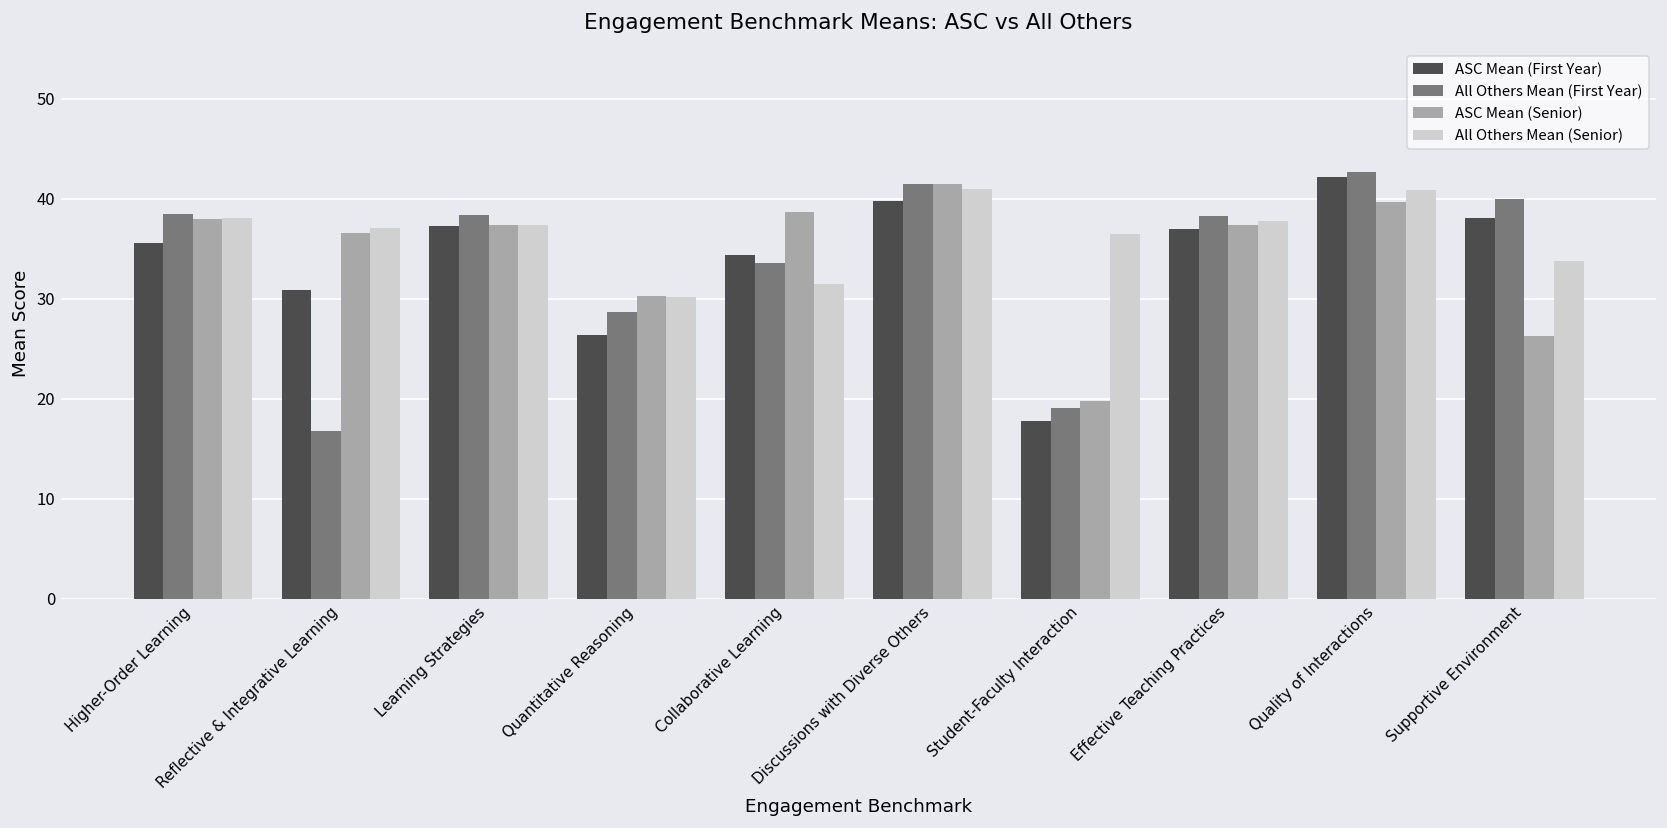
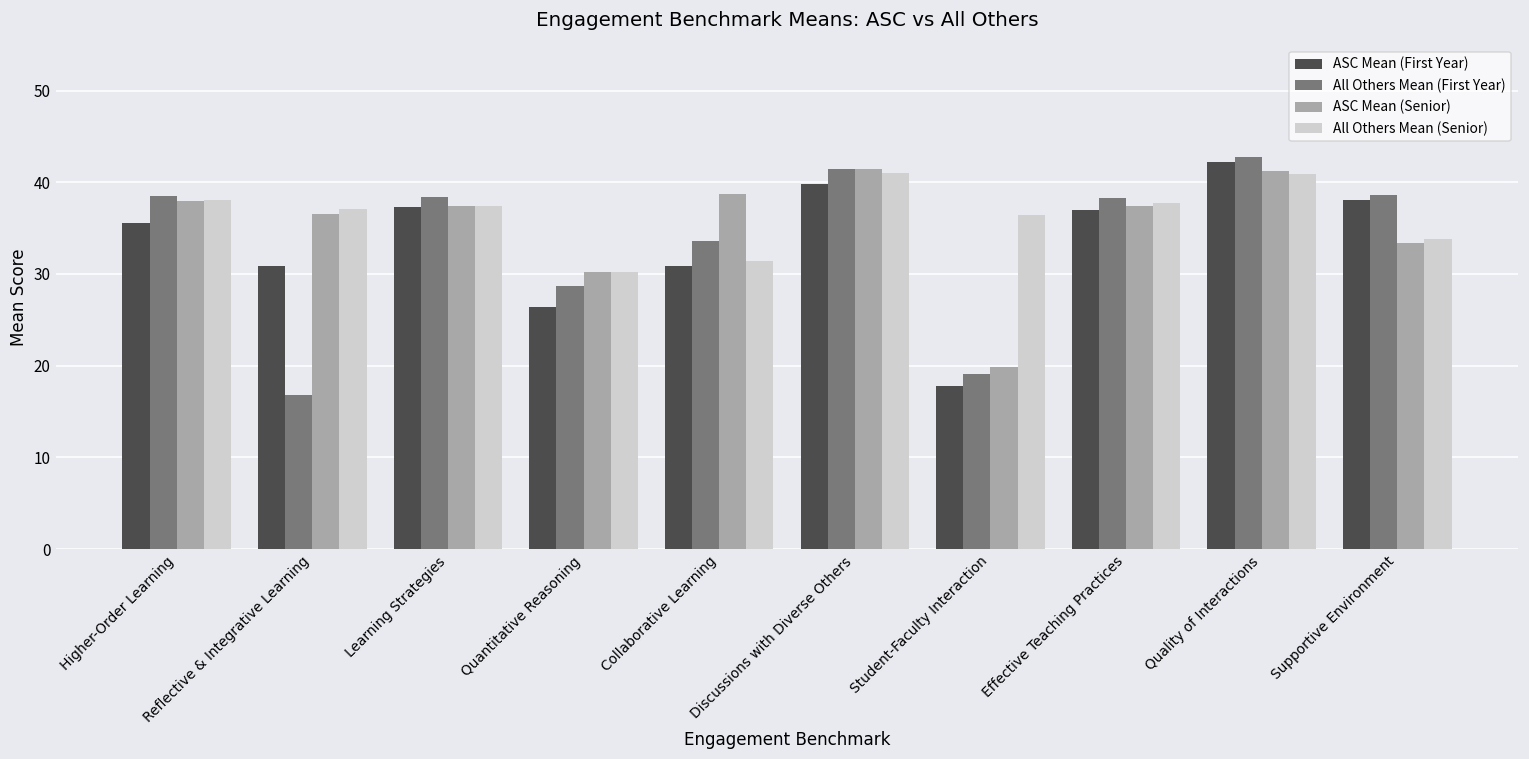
  {
    "ASC Mean (First Year)": {
      "Higher-Order Learning": 36,
      "Reflective & Integrative Learning": 31,
      "Learning Strategies": 37,
      "Quantitative Reasoning": 26,
-     "Collaborative Learning": 34,
+     "Collaborative Learning": 31,
      "Discussions with Diverse Others": 40,
      "Student-Faculty Interaction": 18,
      "Effective Teaching Practices": 37,
      "Quality of Interactions": 42,
      "Supportive Environment": 38
    },
    "All Others Mean (First Year)": {
      "Higher-Order Learning": 38,
      "Reflective & Integrative Learning": 17,
      "Learning Strategies": 38,
      "Quantitative Reasoning": 29,
      "Collaborative Learning": 34,
      "Discussions with Diverse Others": 42,
      "Student-Faculty Interaction": 19,
      "Effective Teaching Practices": 38,
      "Quality of Interactions": 43,
-     "Supportive Environment": 40
+     "Supportive Environment": 39
    },
    "ASC Mean (Senior)": {
      "Higher-Order Learning": 38,
      "Reflective & Integrative Learning": 37,
      "Learning Strategies": 37,
      "Quantitative Reasoning": 30,
      "Collaborative Learning": 39,
      "Discussions with Diverse Others": 41,
      "Student-Faculty Interaction": 20,
      "Effective Teaching Practices": 37,
-     "Quality of Interactions": 40,
-     "Supportive Environment": 26
+     "Quality of Interactions": 41,
+     "Supportive Environment": 33
    },
    "All Others Mean (Senior)": {
      "Higher-Order Learning": 38,
      "Reflective & Integrative Learning": 37,
      "Learning Strategies": 37,
      "Quantitative Reasoning": 30,
      "Collaborative Learning": 31,
      "Discussions with Diverse Others": 41,
      "Student-Faculty Interaction": 36,
      "Effective Teaching Practices": 38,
      "Quality of Interactions": 41,
      "Supportive Environment": 34
    }
  }
